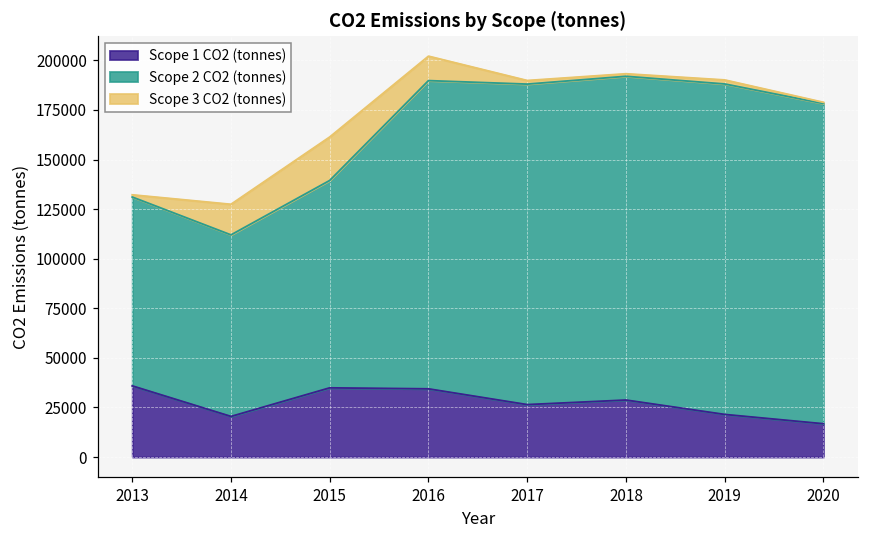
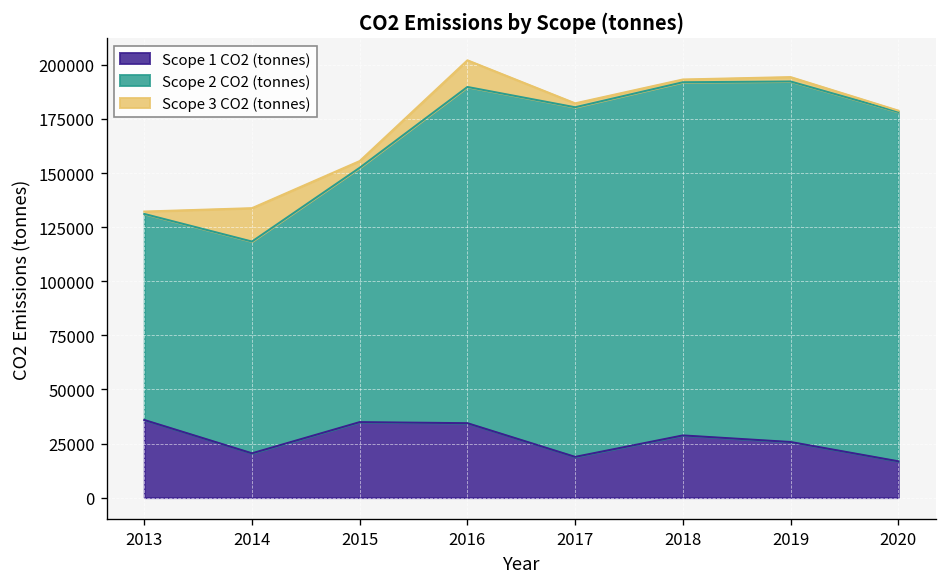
  {
    "Scope 1 CO2 (tonnes)": {
      "2013": 36000,
      "2014": 20000,
      "2015": 35000,
      "2016": 34000,
-     "2017": 26000,
+     "2017": 19000,
      "2018": 29000,
-     "2019": 21000,
+     "2019": 26000,
      "2020": 17000
    },
    "Scope 2 CO2 (tonnes)": {
-     "2014": 92000,
-     "2015": 105000,
+     "2014": 98000,
+     "2015": 118000,
      "2016": 155000,
      "2017": 162000,
      "2019": 167000
    },
    "Scope 3 CO2 (tonnes)": {
      "2014": 15000,
-     "2015": 22000,
+     "2015": 3000,
      "2016": 12000,
      "2017": 2000,
      "2019": 2000
    }
  }
